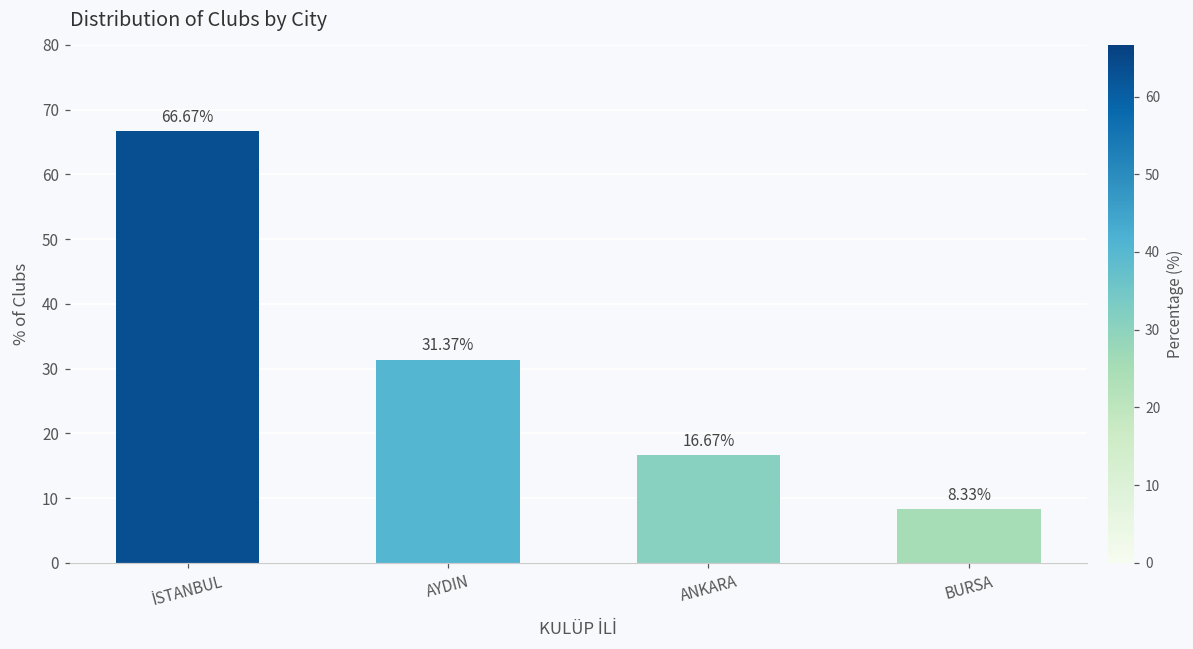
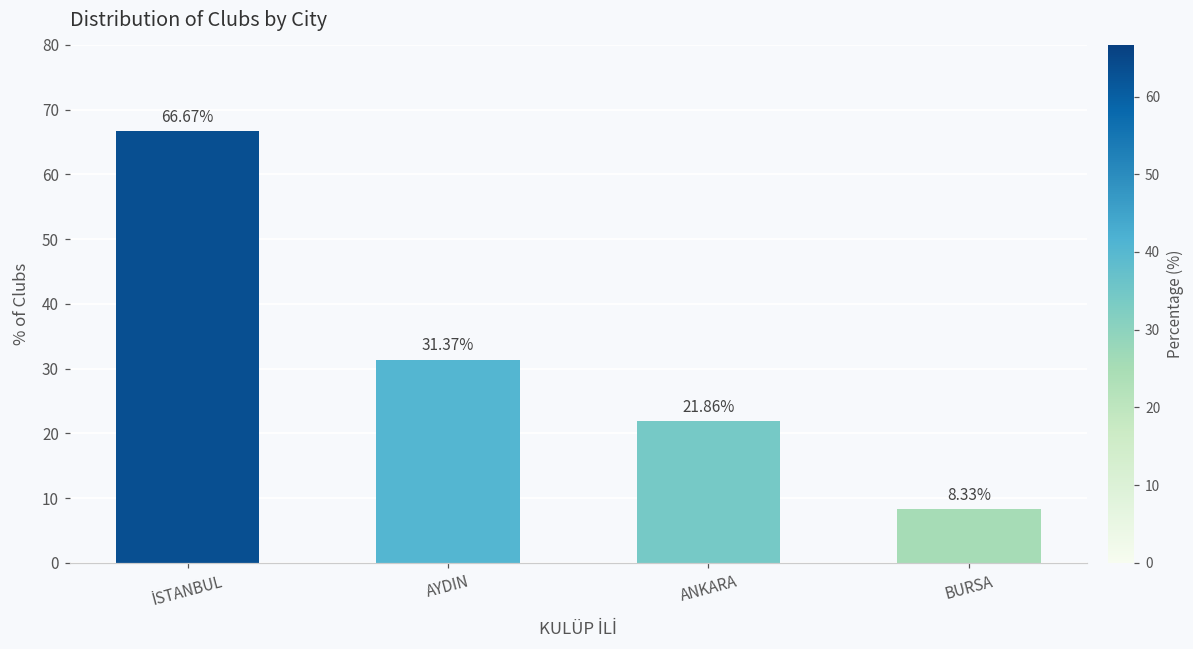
  {
    "İSTANBUL": "66.67%",
    "AYDIN": "31.37%",
-   "ANKARA": "16.67%",
+   "ANKARA": "21.86%",
    "BURSA": "8.33%"
  }
